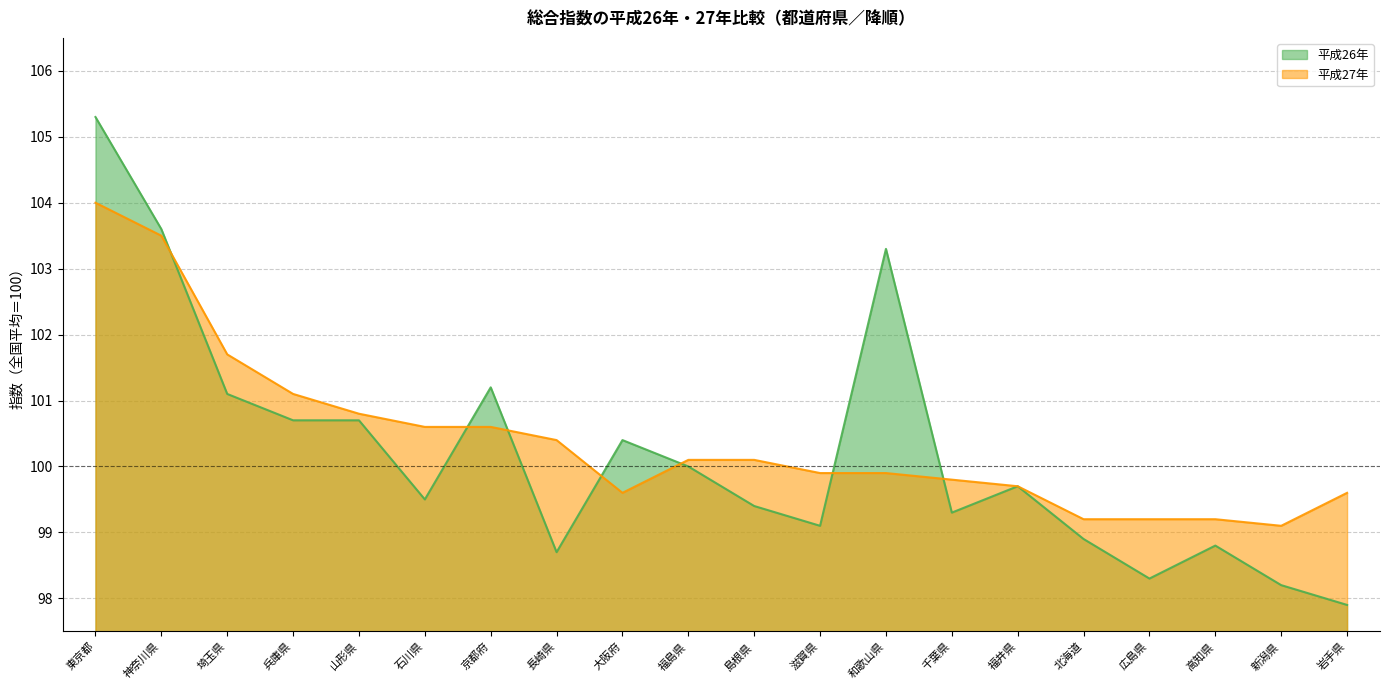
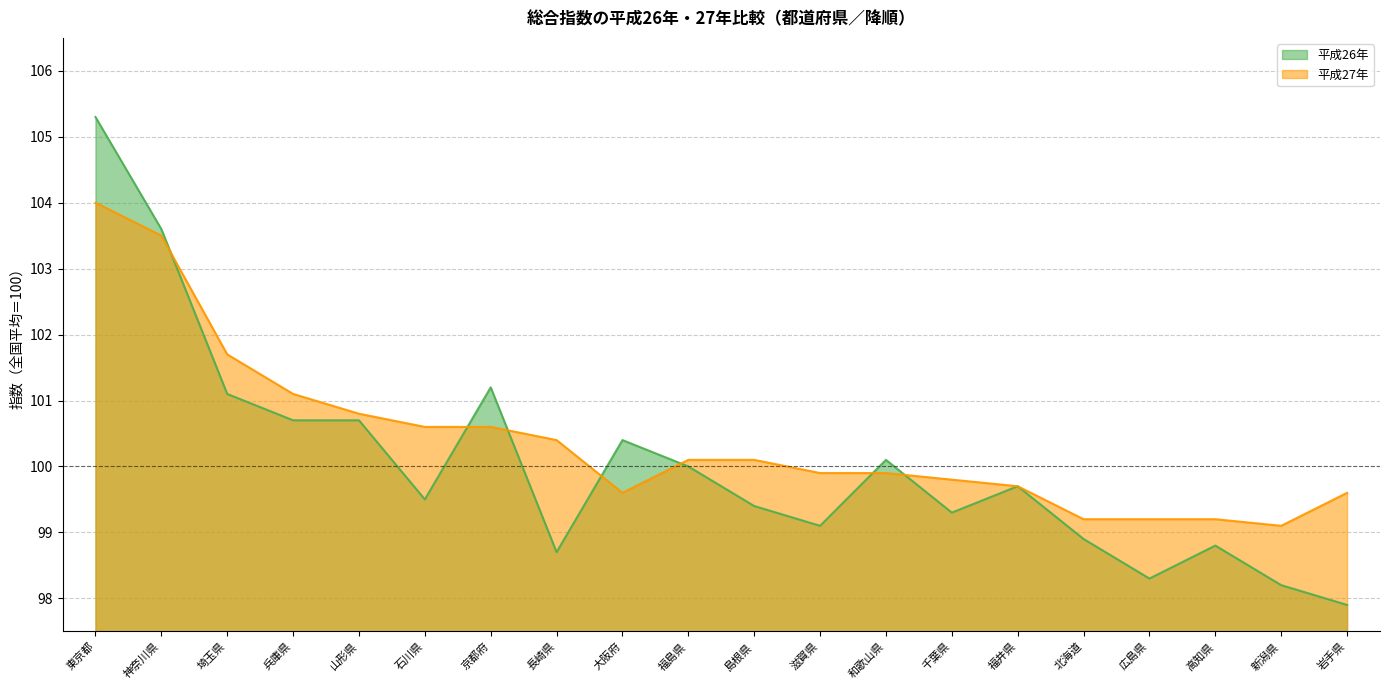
  {
    "平成26年": {
      "東京都": 105.3,
      "神奈川県": 103.6,
      "埼玉県": 101.1,
      "兵庫県": 100.7,
      "山形県": 100.7,
      "石川県": 99.5,
      "京都府": 101.2,
      "長崎県": 98.7,
      "大阪府": 100.4,
      "福島県": 100.0,
      "島根県": 99.4,
      "滋賀県": 99.1,
-     "和歌山県": 103.3,
+     "和歌山県": 100.1,
      "千葉県": 99.3,
      "北海道": 98.9,
      "広島県": 98.3,
      "高知県": 98.8,
      "新潟県": 98.2,
      "岩手県": 97.9
    },
    "平成27年": {
      "東京都": 104.0,
      "神奈川県": 103.5,
      "埼玉県": 101.7,
      "兵庫県": 101.1,
      "山形県": 100.8,
      "石川県": 100.6,
      "京都府": 100.6,
      "長崎県": 100.4,
      "大阪府": 99.6,
      "福島県": 100.1,
      "島根県": 100.1,
      "滋賀県": 99.9,
      "和歌山県": 99.9,
      "千葉県": 99.8,
      "北海道": 99.2,
      "広島県": 99.2,
      "高知県": 99.2,
      "新潟県": 99.1,
      "岩手県": 99.6
    }
  }
